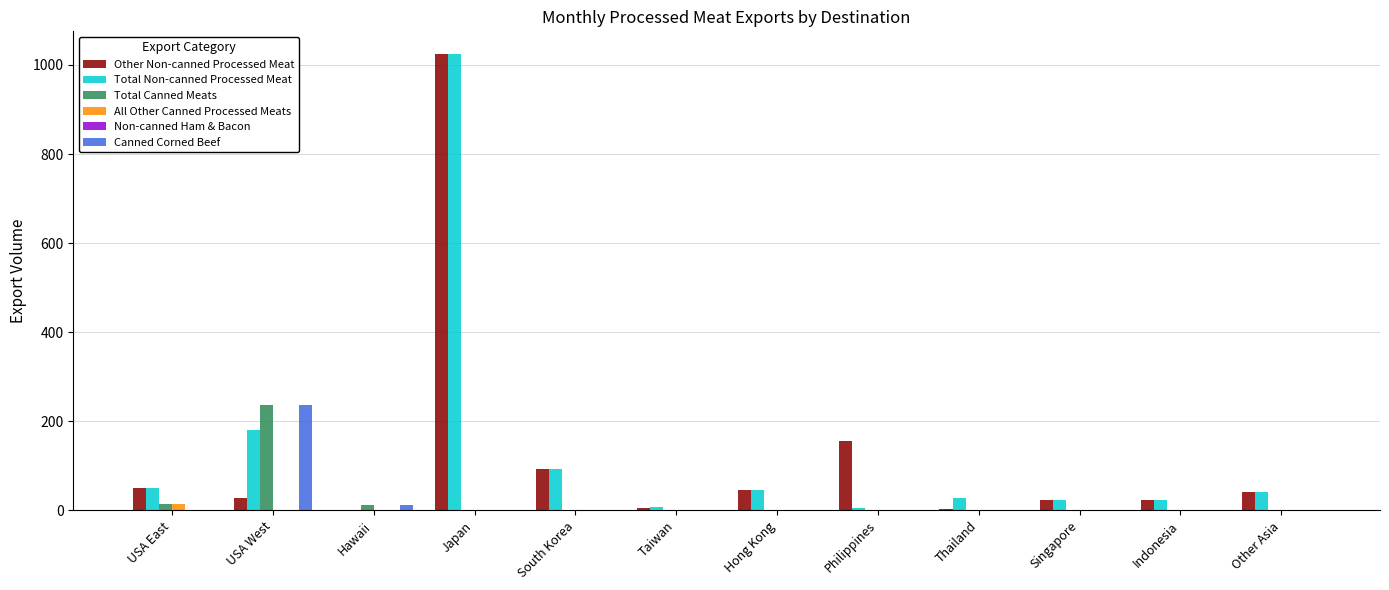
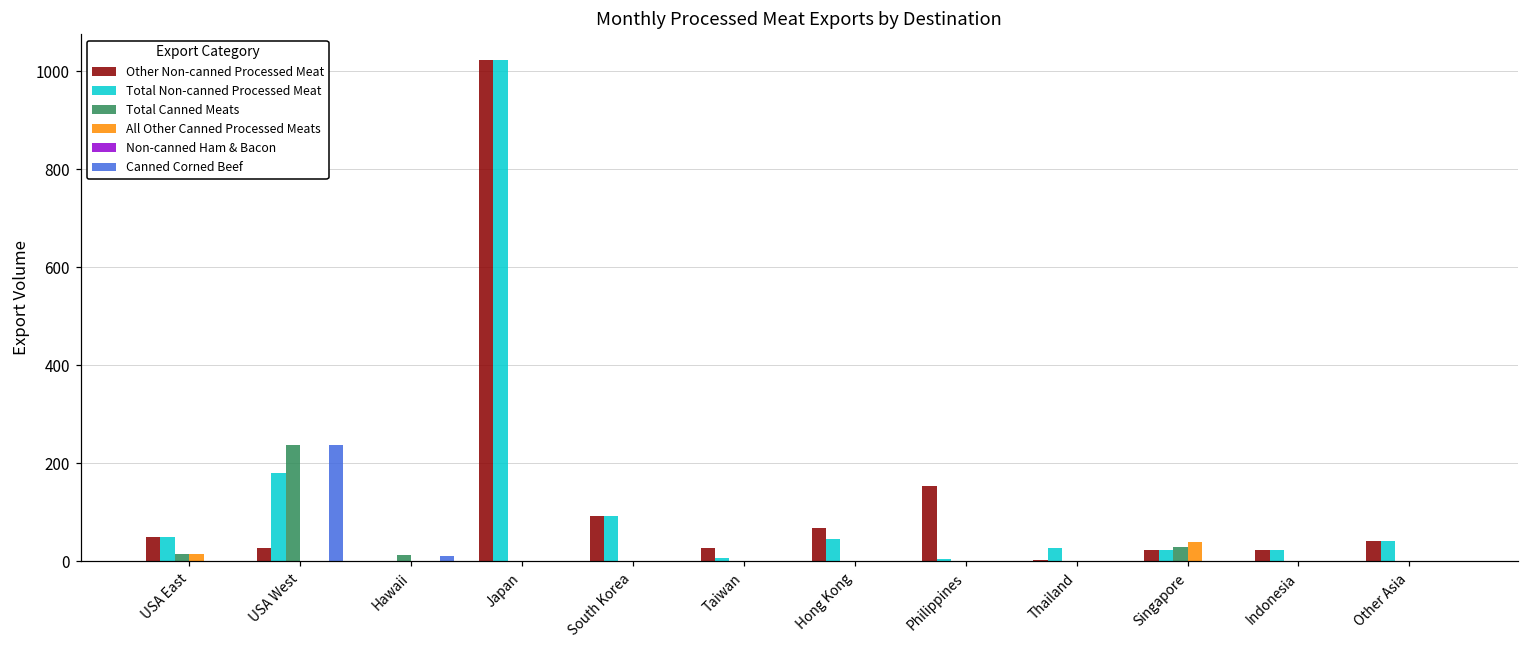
  {
    "Other Non-canned Processed Meat": {
      "USA East": 50,
      "USA West": 30,
      "Hawaii": 0,
      "Japan": 1020,
      "South Korea": 90,
-     "Taiwan": 10,
-     "Hong Kong": 40,
+     "Taiwan": 30,
+     "Hong Kong": 70,
      "Philippines": 150,
      "Singapore": 20,
      "Indonesia": 20,
      "Other Asia": 40
    },
    "Total Non-canned Processed Meat": {
      "USA East": 50,
      "USA West": 180,
      "Hawaii": 0,
      "Japan": 1020,
      "South Korea": 90,
      "Taiwan": 10,
      "Hong Kong": 40,
      "Thailand": 30,
      "Singapore": 20,
      "Indonesia": 20,
      "Other Asia": 40
    },
    "Total Canned Meats": {
      "USA East": 10,
      "USA West": 240,
      "Hawaii": 10,
      "Japan": 0,
      "South Korea": 0,
      "Taiwan": 0,
      "Hong Kong": 0,
      "Philippines": 0,
      "Thailand": 0,
-     "Singapore": 0,
+     "Singapore": 30,
      "Indonesia": 0,
      "Other Asia": 0
    },
    "All Other Canned Processed Meats": {
      "USA East": 10,
      "USA West": 0,
      "Japan": 0,
      "South Korea": 0,
      "Taiwan": 0,
      "Hong Kong": 0,
      "Philippines": 0,
      "Thailand": 0,
-     "Singapore": 0,
+     "Singapore": 40,
      "Indonesia": 0,
      "Other Asia": 0
    },
    "Non-canned Ham & Bacon": {
      "USA East": 0,
      "USA West": 0,
      "Hawaii": 0,
      "Japan": 0,
      "South Korea": 0,
      "Hong Kong": 0,
      "Philippines": 0,
      "Thailand": 0,
      "Indonesia": 0,
      "Other Asia": 0
    },
    "Canned Corned Beef": {
      "USA East": 0,
      "USA West": 240,
      "Hawaii": 10,
      "Japan": 0,
      "South Korea": 0,
      "Taiwan": 0,
      "Hong Kong": 0,
      "Philippines": 0,
      "Thailand": 0,
      "Singapore": 0,
      "Indonesia": 0,
      "Other Asia": 0
    }
  }
